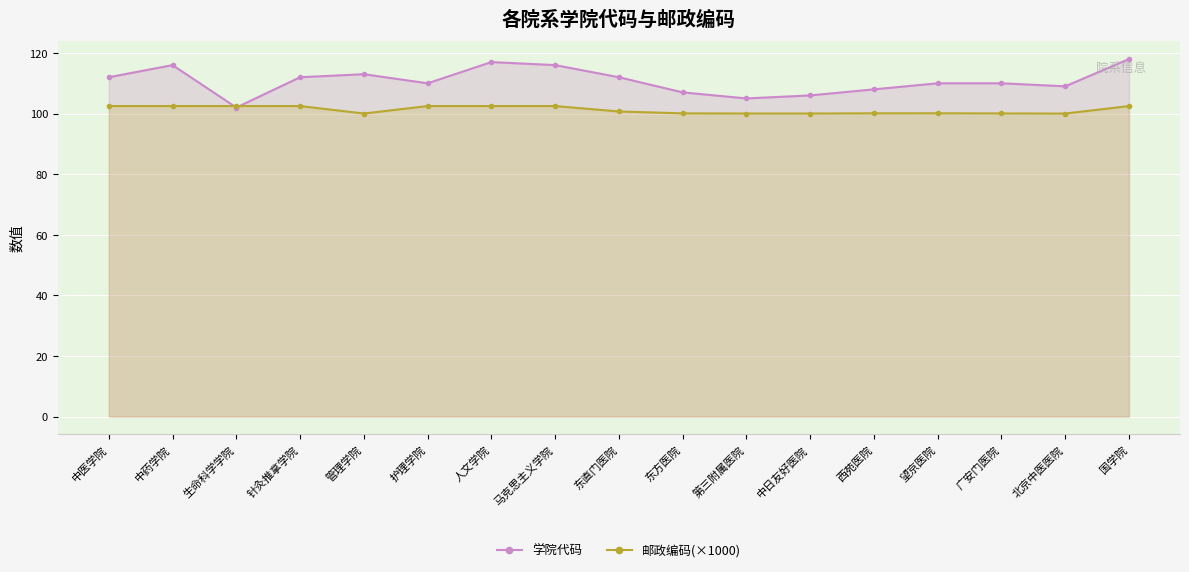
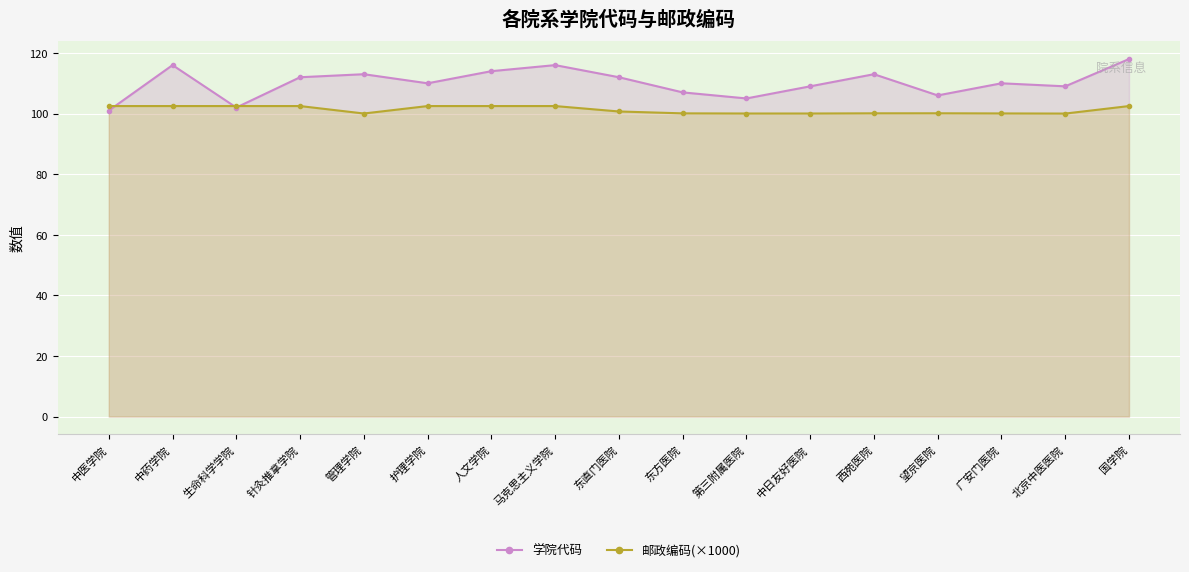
  {
    "学院代码": {
-     "中医学院": 112,
+     "中医学院": 101,
      "中药学院": 116,
      "针灸推拿学院": 112,
      "管理学院": 113,
      "护理学院": 110,
-     "人文学院": 117,
+     "人文学院": 114,
      "马克思主义学院": 116,
      "东直门医院": 112,
      "东方医院": 107,
      "第三附属医院": 105,
-     "中日友好医院": 106,
-     "西苑医院": 108,
-     "望京医院": 110,
+     "中日友好医院": 109,
+     "西苑医院": 113,
+     "望京医院": 106,
      "广安门医院": 110,
      "北京中医医院": 109,
      "国学院": 118
    },
    "邮政编码(×1000)": {
      "中医学院": 102,
      "中药学院": 102,
      "针灸推拿学院": 102,
      "管理学院": 100,
      "护理学院": 102,
      "人文学院": 102,
      "马克思主义学院": 102,
      "东直门医院": 101,
      "东方医院": 100,
      "第三附属医院": 100,
      "中日友好医院": 100,
      "西苑医院": 100,
      "望京医院": 100,
      "广安门医院": 100,
      "北京中医医院": 100,
      "国学院": 102
    }
  }
